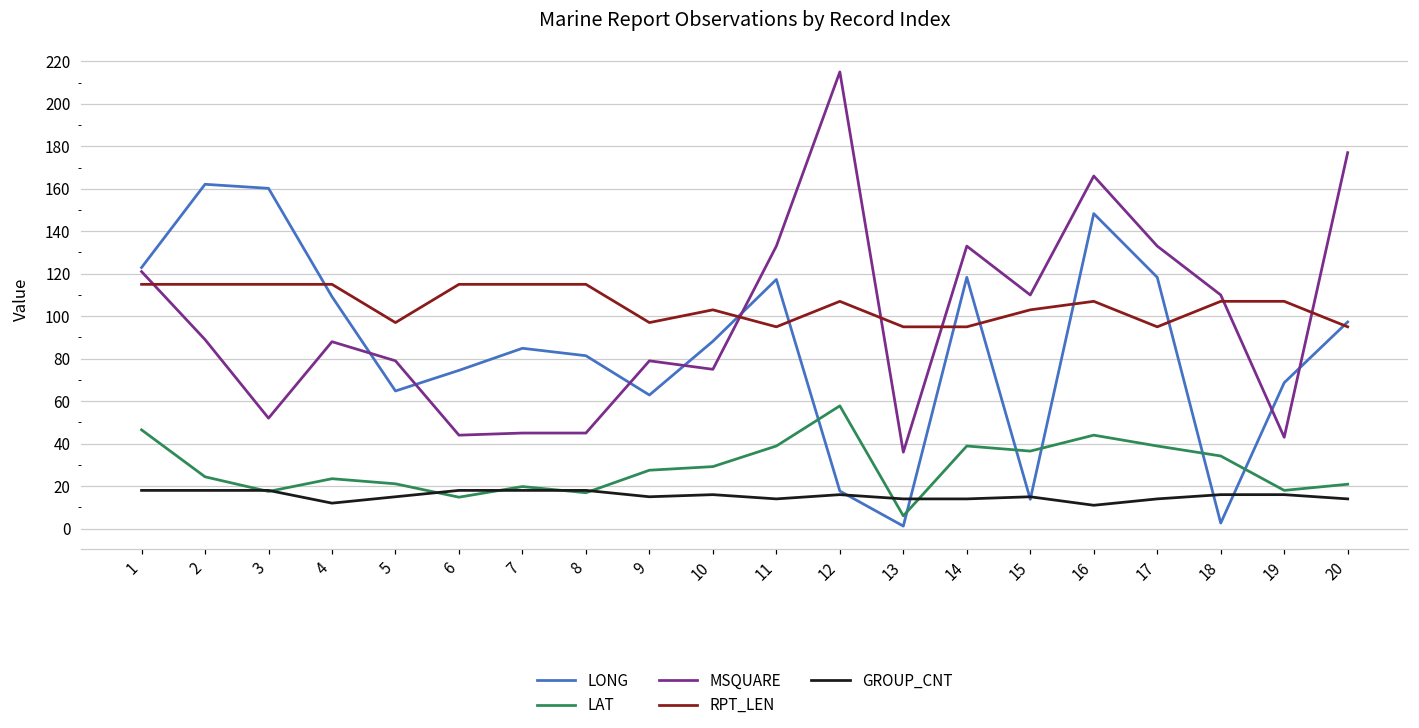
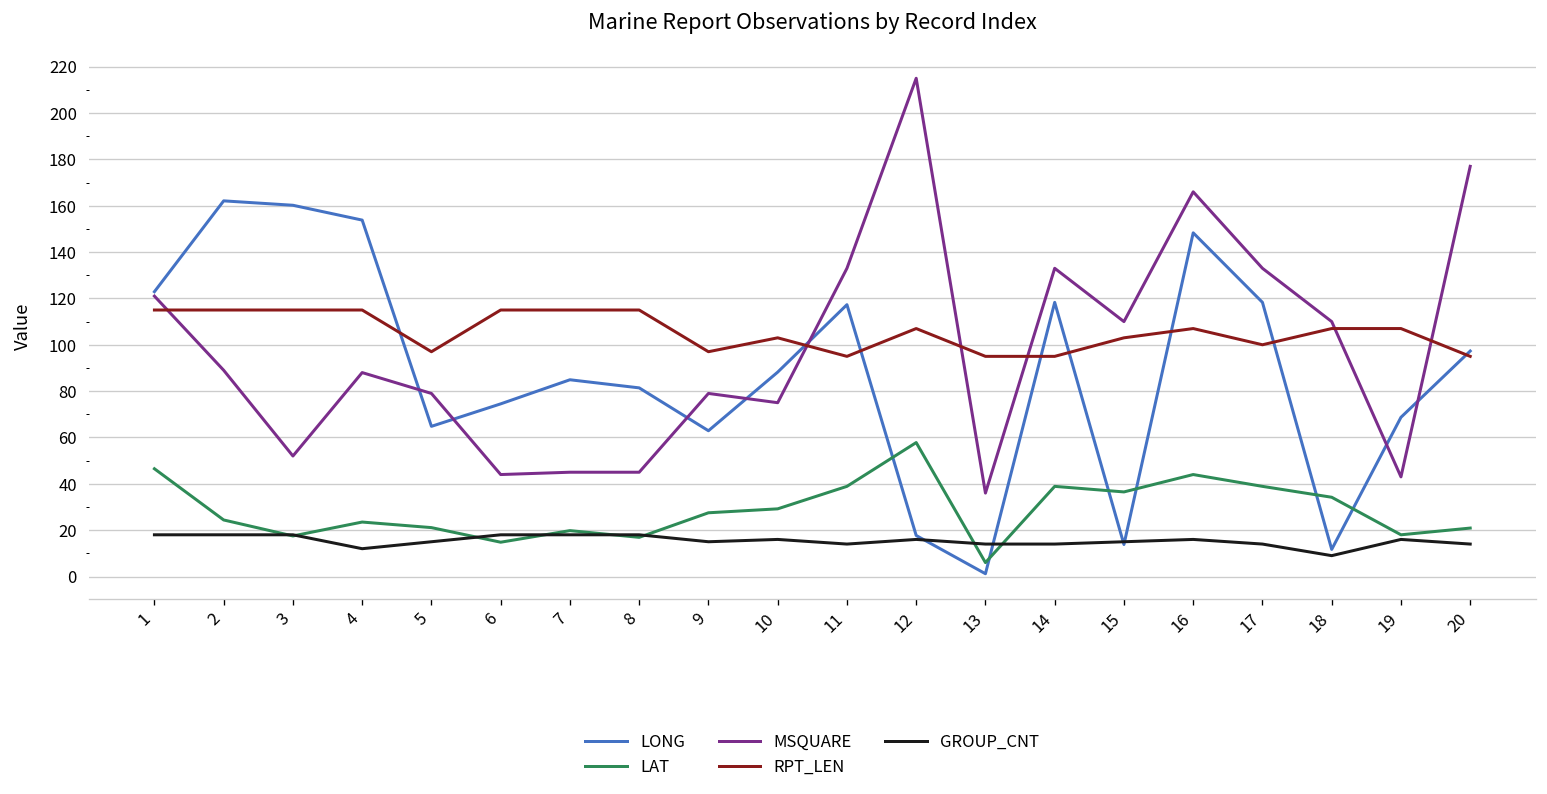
  {
    "LONG": {
      "1": 123,
      "2": 162,
      "3": 160,
-     "4": 109,
+     "4": 154,
      "5": 65,
      "6": 75,
      "7": 85,
      "8": 81,
      "9": 63,
      "10": 88,
      "11": 117,
      "12": 18,
      "13": 1,
      "14": 118,
      "16": 148,
      "17": 118,
-     "18": 3,
+     "18": 12,
      "19": 69,
      "20": 97
    },
    "LAT": {
      "1": 47,
      "2": 24,
      "4": 24,
      "5": 21,
      "6": 15,
      "7": 20,
      "9": 28,
      "10": 29,
      "11": 39,
      "12": 58,
      "13": 6,
      "14": 39,
      "15": 37,
      "16": 44,
      "17": 39,
      "18": 34,
      "19": 18,
      "20": 21
    },
    "MSQUARE": {
      "1": 121,
      "2": 89,
      "3": 52,
      "4": 88,
      "5": 79,
      "6": 44,
      "7": 45,
      "8": 45,
      "9": 79,
      "10": 75,
      "11": 133,
      "12": 215,
      "13": 36,
      "14": 133,
      "15": 110,
      "16": 166,
      "17": 133,
      "18": 110,
      "19": 43,
      "20": 177
    },
    "RPT_LEN": {
      "1": 115,
      "2": 115,
      "3": 115,
      "4": 115,
      "5": 97,
      "6": 115,
      "7": 115,
      "8": 115,
      "9": 97,
      "10": 103,
      "11": 95,
      "12": 107,
      "13": 95,
      "14": 95,
      "15": 103,
      "16": 107,
-     "17": 95,
+     "17": 100,
      "18": 107,
      "19": 107,
      "20": 95
    },
    "GROUP_CNT": {
      "1": 18,
      "2": 18,
      "4": 12,
      "5": 15,
      "6": 18,
      "7": 18,
      "9": 15,
      "10": 16,
      "11": 14,
      "12": 16,
      "13": 14,
      "14": 14,
-     "16": 11,
+     "16": 16,
      "17": 14,
-     "18": 16,
+     "18": 9,
      "19": 16,
      "20": 14
    }
  }
